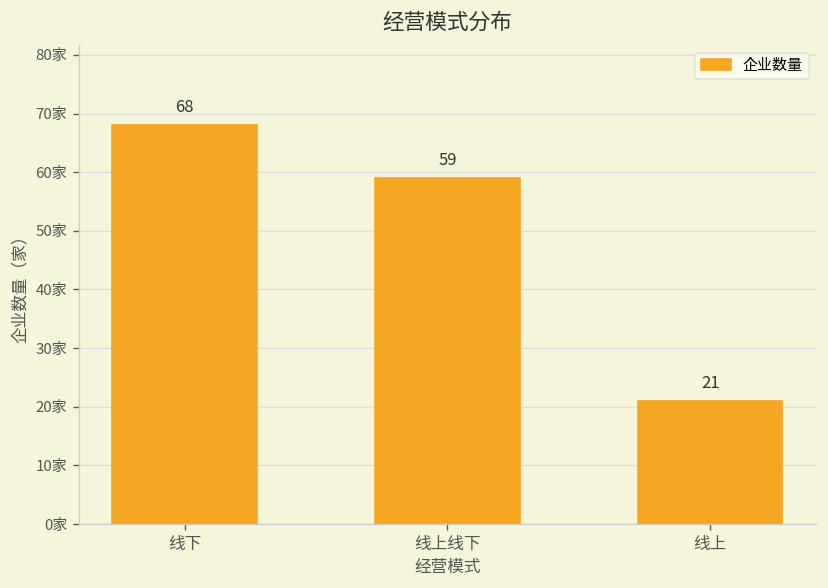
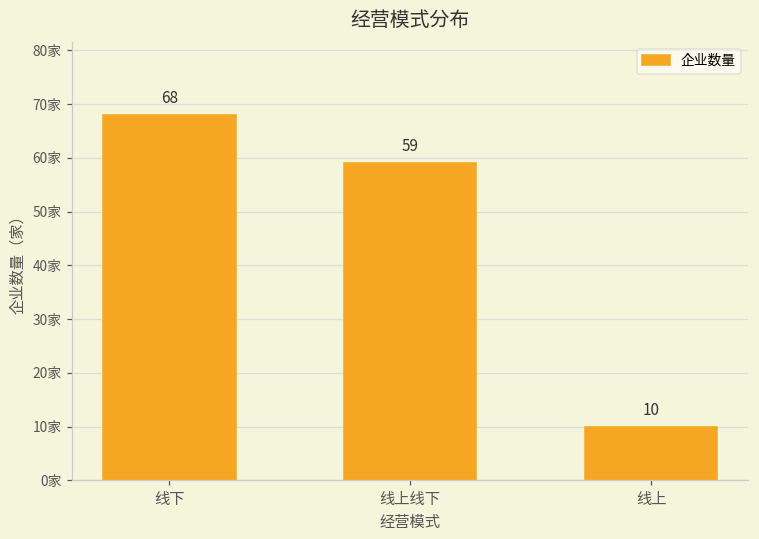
  {
    "线下": 68,
    "线上线下": 59,
-   "线上": 21
+   "线上": 10
  }
